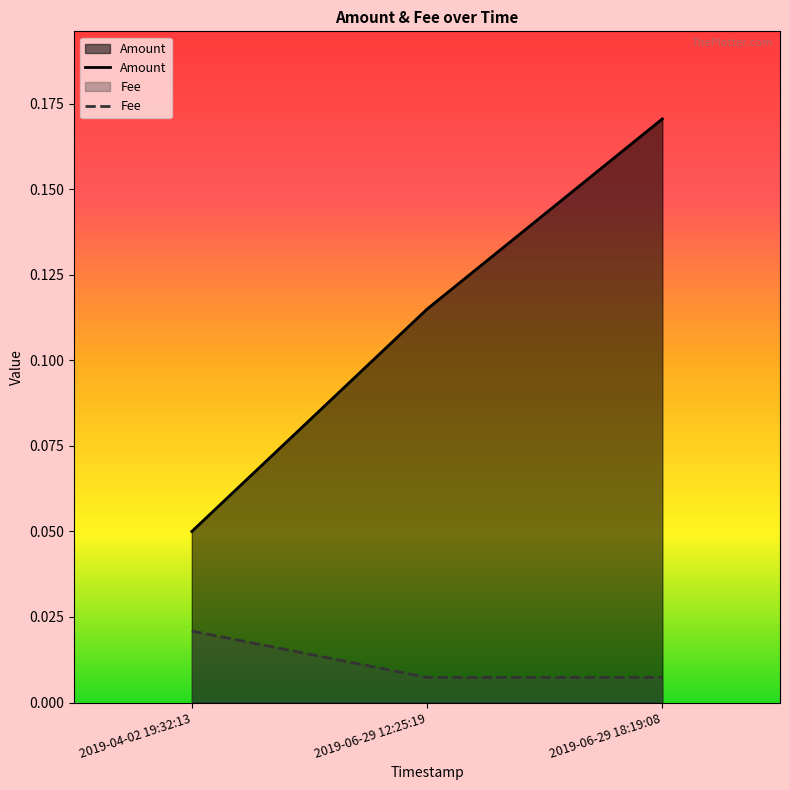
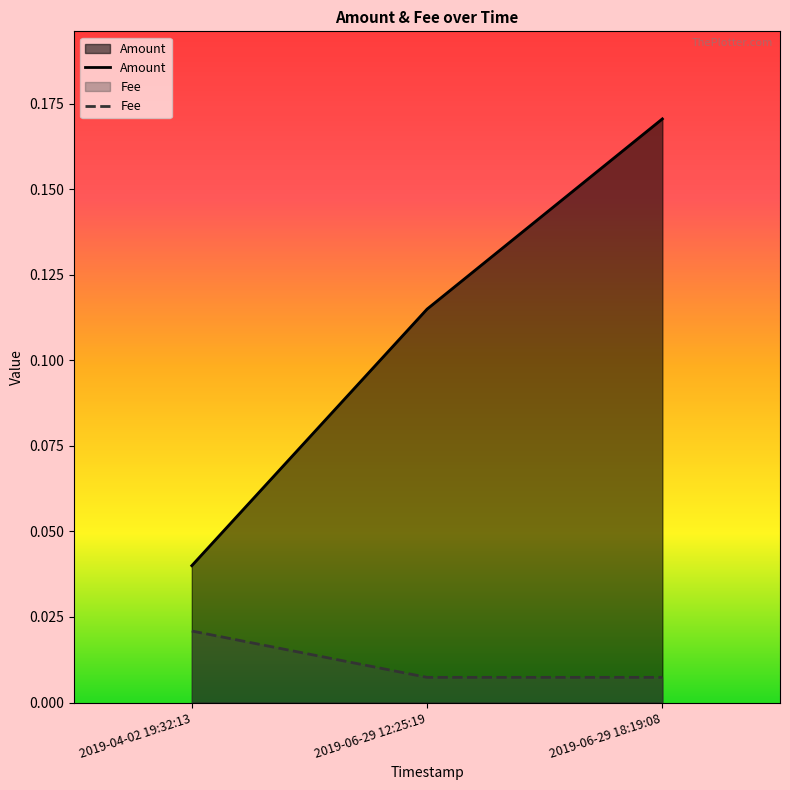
  {
    "Amount": {
-     "2019-04-02 19:32:13": 0.05,
+     "2019-04-02 19:32:13": 0.04,
      "2019-06-29 12:25:19": 0.115,
      "2019-06-29 18:19:08": 0.17
    },
    "Fee": {
      "2019-04-02 19:32:13": 0.021,
      "2019-06-29 12:25:19": 0.007,
      "2019-06-29 18:19:08": 0.007
    }
  }
